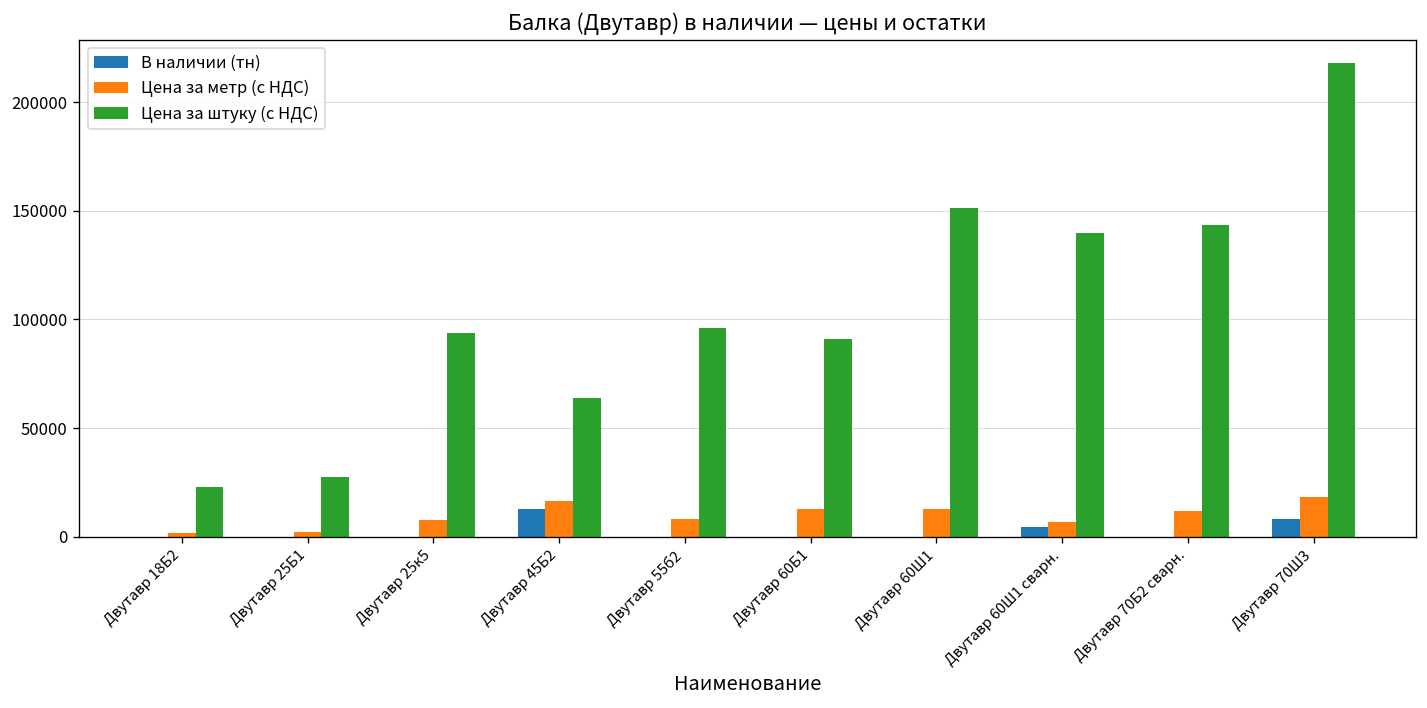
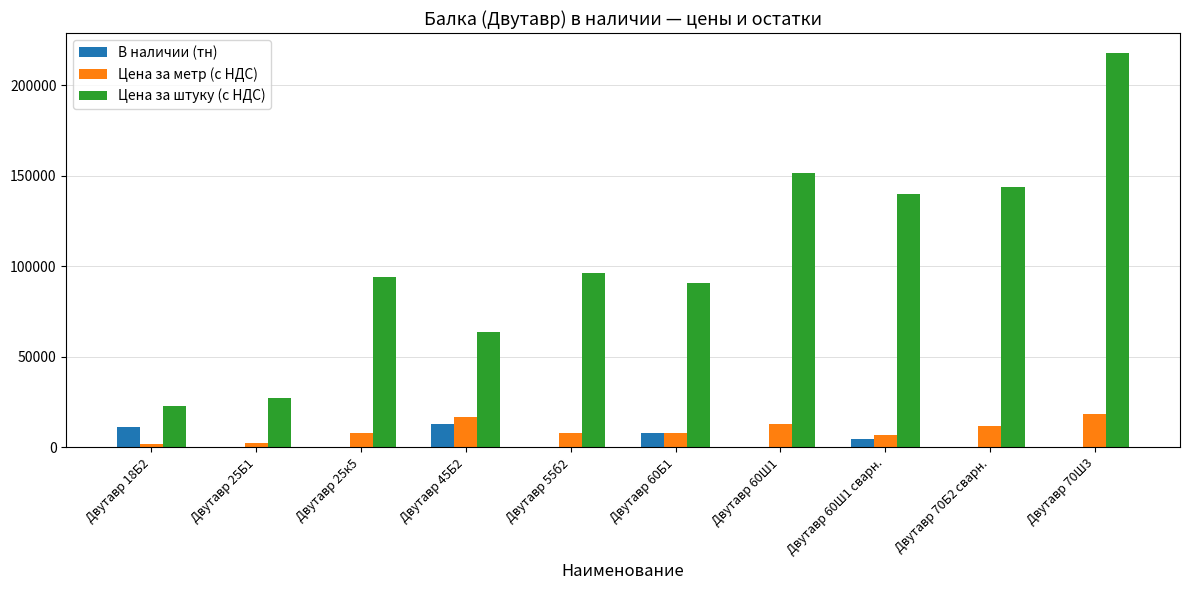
  {
    "В наличии (тн)": {
-     "Двутавр 18Б2": 0,
+     "Двутавр 18Б2": 11000,
      "Двутавр 45Б2": 13000,
-     "Двутавр 60Б1": 0,
+     "Двутавр 60Б1": 8000,
      "Двутавр 60Ш1 сварн.": 4000,
-     "Двутавр 70Ш3": 8000
+     "Двутавр 70Ш3": 0
    },
    "Цена за метр (с НДС)": {
      "Двутавр 18Б2": 2000,
      "Двутавр 25Б1": 2000,
      "Двутавр 25к5": 8000,
      "Двутавр 45Б2": 17000,
      "Двутавр 55б2": 8000,
-     "Двутавр 60Б1": 13000,
+     "Двутавр 60Б1": 8000,
      "Двутавр 60Ш1": 13000,
      "Двутавр 60Ш1 сварн.": 7000,
      "Двутавр 70Б2 сварн.": 12000,
      "Двутавр 70Ш3": 18000
    },
    "Цена за штуку (с НДС)": {
      "Двутавр 18Б2": 23000,
      "Двутавр 25Б1": 27000,
      "Двутавр 25к5": 94000,
      "Двутавр 45Б2": 64000,
      "Двутавр 55б2": 96000,
      "Двутавр 60Б1": 91000,
      "Двутавр 60Ш1": 151000,
      "Двутавр 60Ш1 сварн.": 140000,
      "Двутавр 70Б2 сварн.": 144000,
      "Двутавр 70Ш3": 218000
    }
  }
